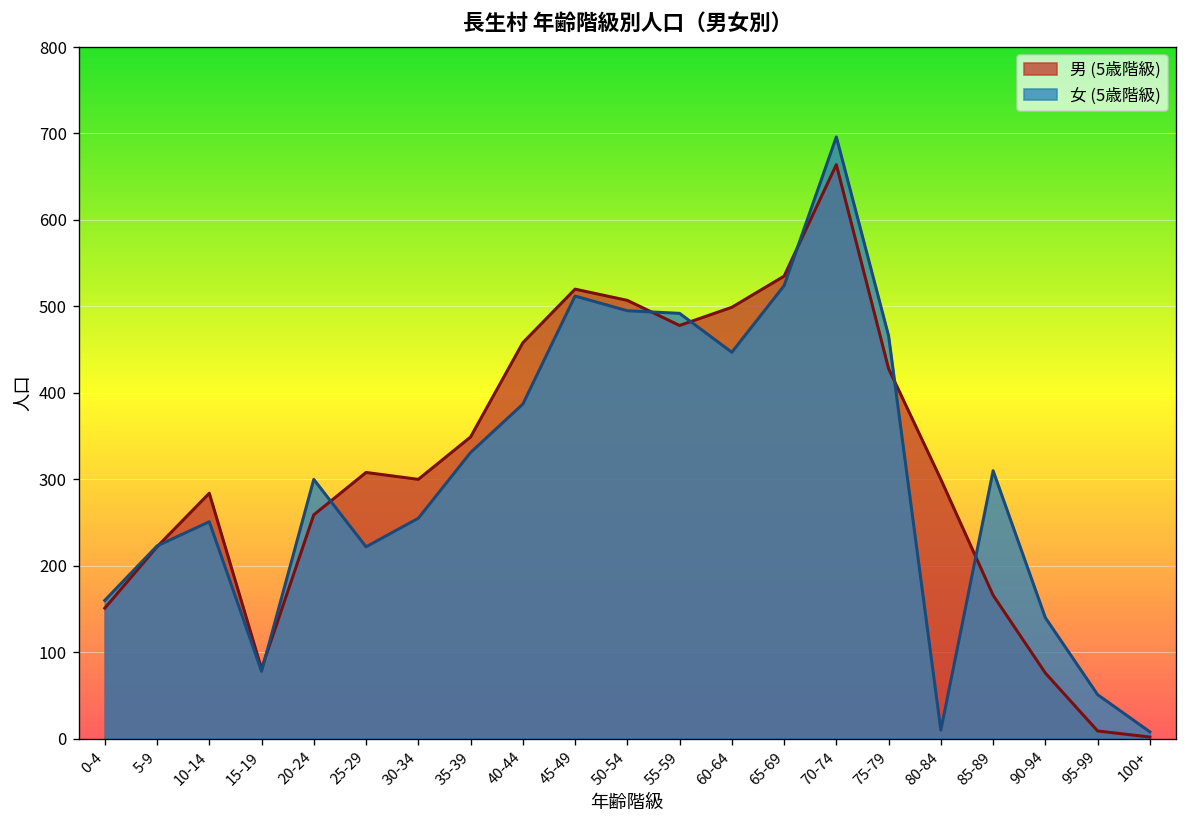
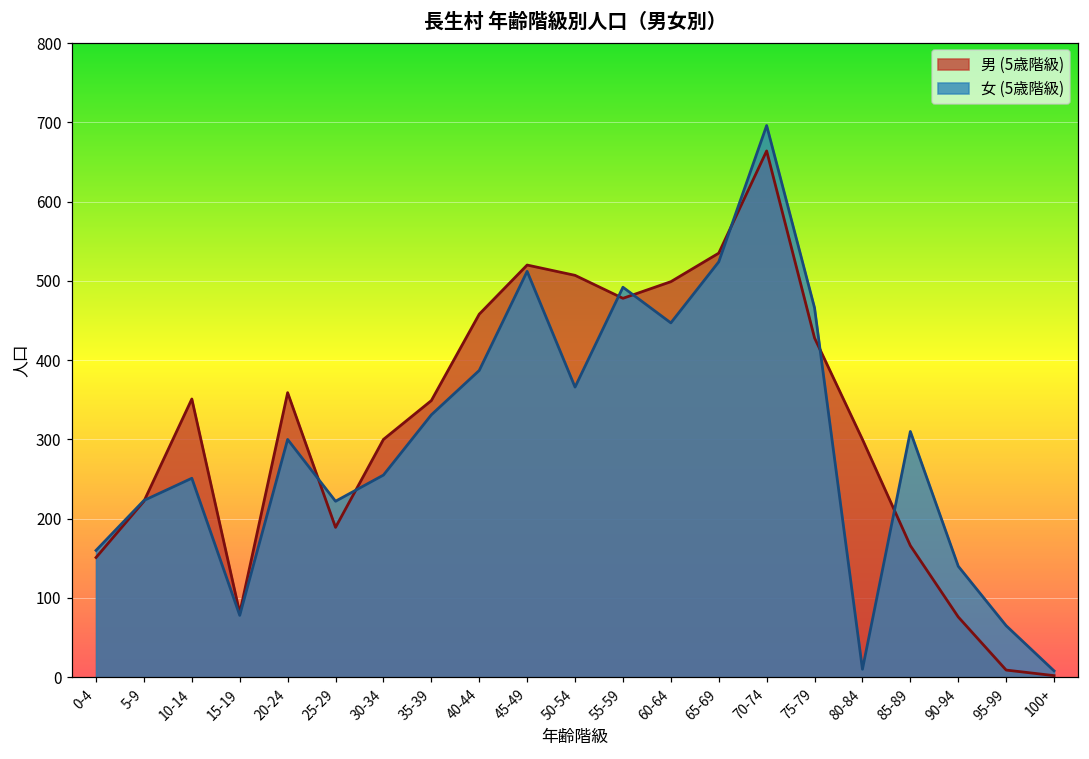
  {
    "男 (5歳階級)": {
      "0-4": 150,
-     "10-14": 280,
-     "20-24": 260,
-     "25-29": 310,
+     "10-14": 350,
+     "20-24": 360,
+     "25-29": 190,
      "30-34": 300,
      "35-39": 350,
      "40-44": 460,
      "45-49": 520,
      "50-54": 510,
      "55-59": 480,
      "60-64": 500,
      "65-69": 540,
      "70-74": 660,
      "75-79": 430,
      "80-84": 300,
      "85-89": 170,
      "90-94": 80,
      "95-99": 10,
      "100+": 0
    },
    "女 (5歳階級)": {
      "0-4": 160,
      "10-14": 250,
      "20-24": 300,
      "25-29": 220,
      "30-34": 260,
      "35-39": 330,
      "40-44": 390,
      "45-49": 510,
-     "50-54": 500,
+     "50-54": 370,
      "55-59": 490,
      "60-64": 450,
      "65-69": 520,
      "70-74": 700,
      "75-79": 470,
      "80-84": 10,
      "85-89": 310,
      "90-94": 140,
-     "95-99": 50,
+     "95-99": 70,
      "100+": 10
    }
  }
